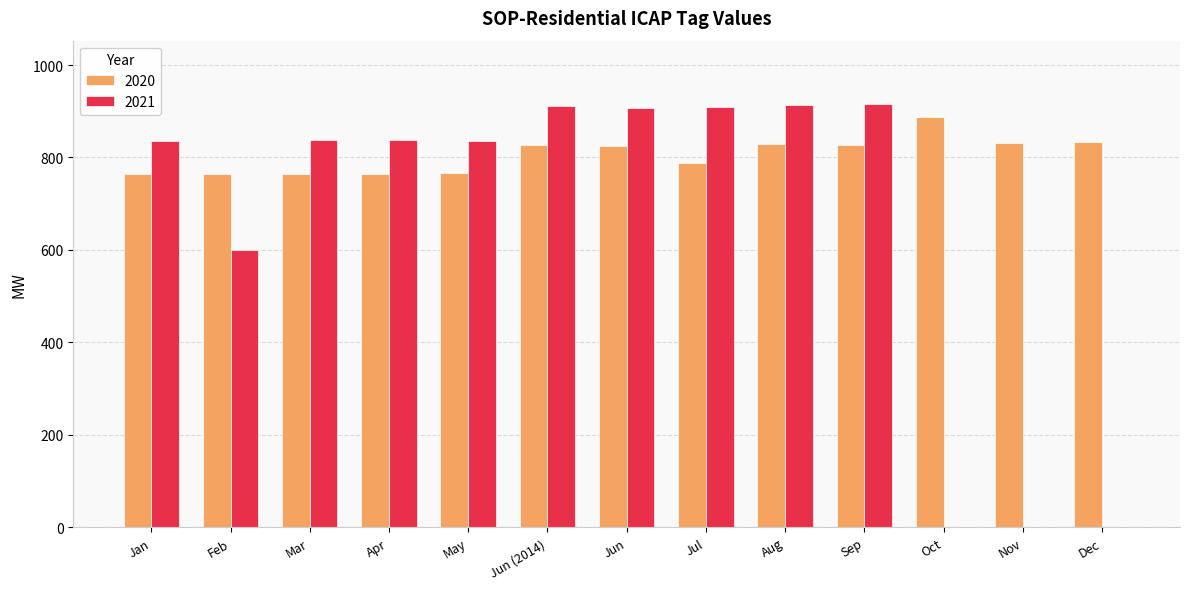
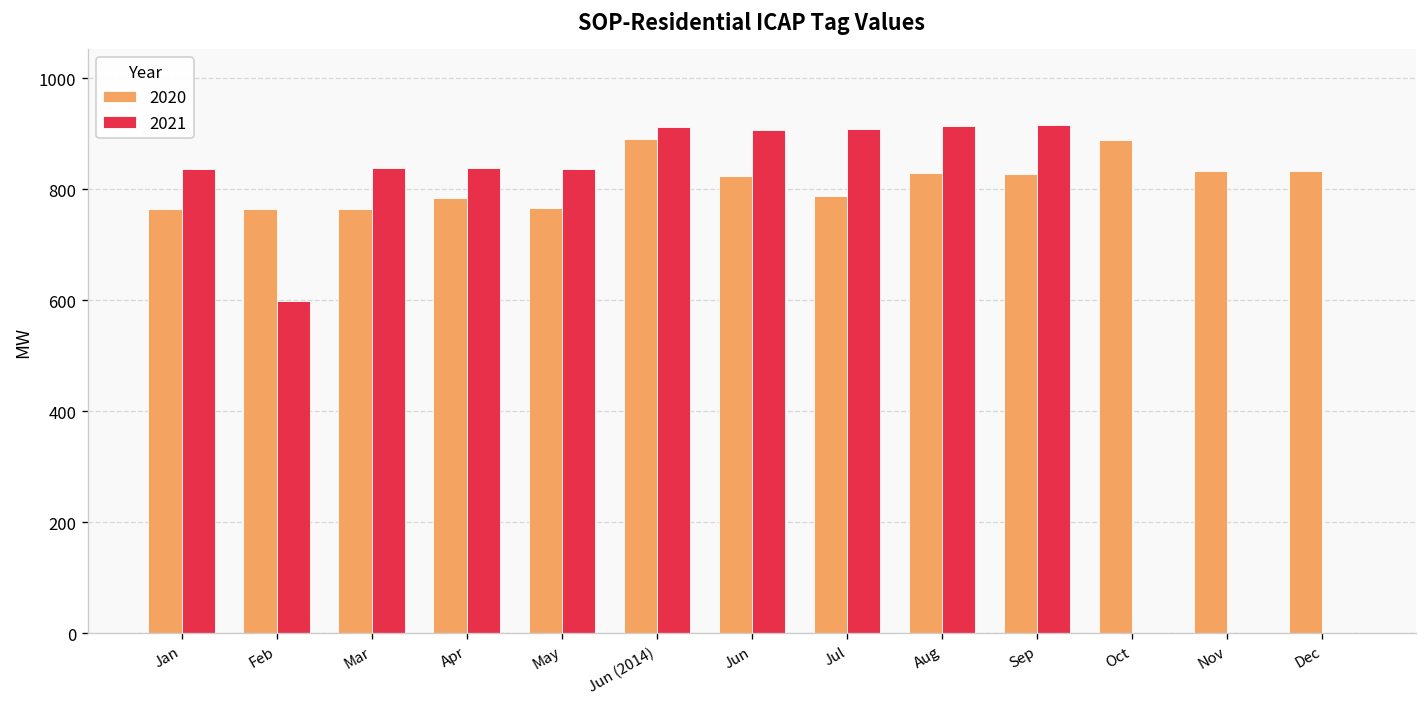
  {
    "2020": {
      "Jan": 760,
      "Feb": 770,
      "Mar": 760,
-     "Apr": 760,
+     "Apr": 780,
      "May": 770,
-     "Jun (2014)": 830,
+     "Jun (2014)": 890,
      "Jun": 820,
      "Jul": 790,
      "Aug": 830,
      "Sep": 830,
      "Oct": 890,
      "Nov": 830,
      "Dec": 830
    },
    "2021": {
      "Jan": 840,
      "Feb": 600,
      "Mar": 840,
      "Apr": 840,
      "May": 840,
      "Jun (2014)": 910,
      "Jun": 910,
      "Jul": 910,
      "Aug": 910,
      "Sep": 920,
      "Oct": 0,
      "Nov": 0,
      "Dec": 0
    }
  }
